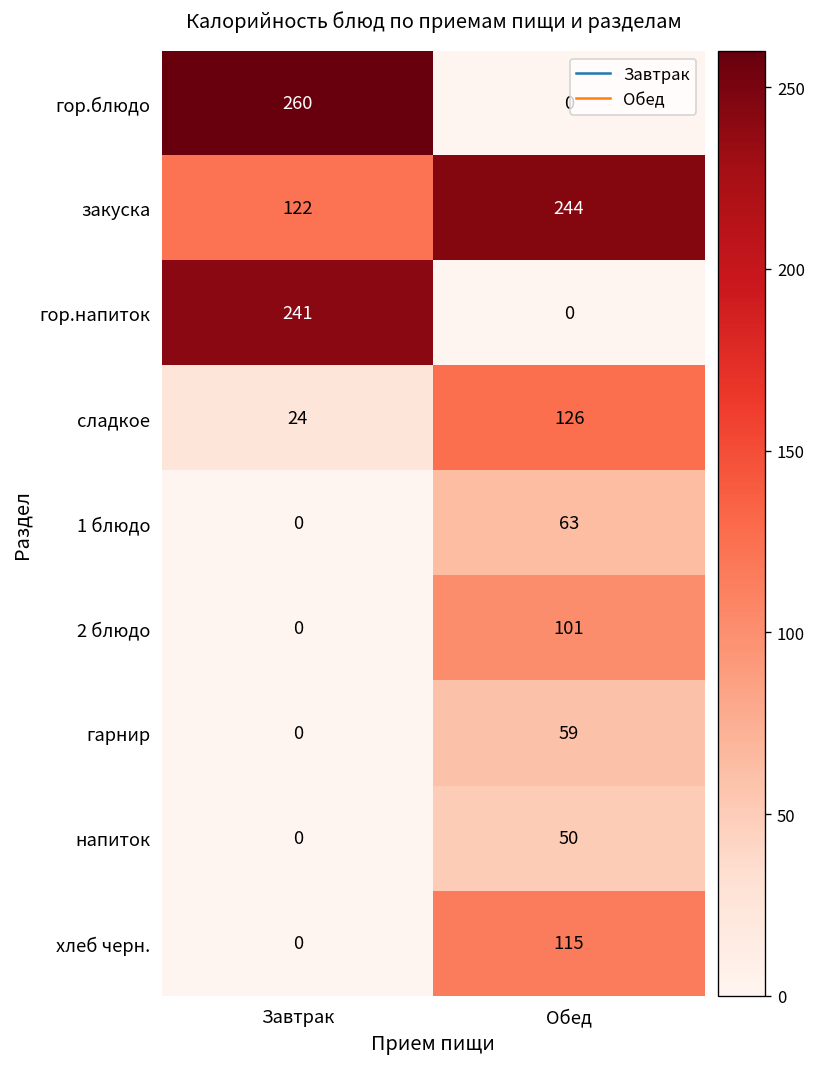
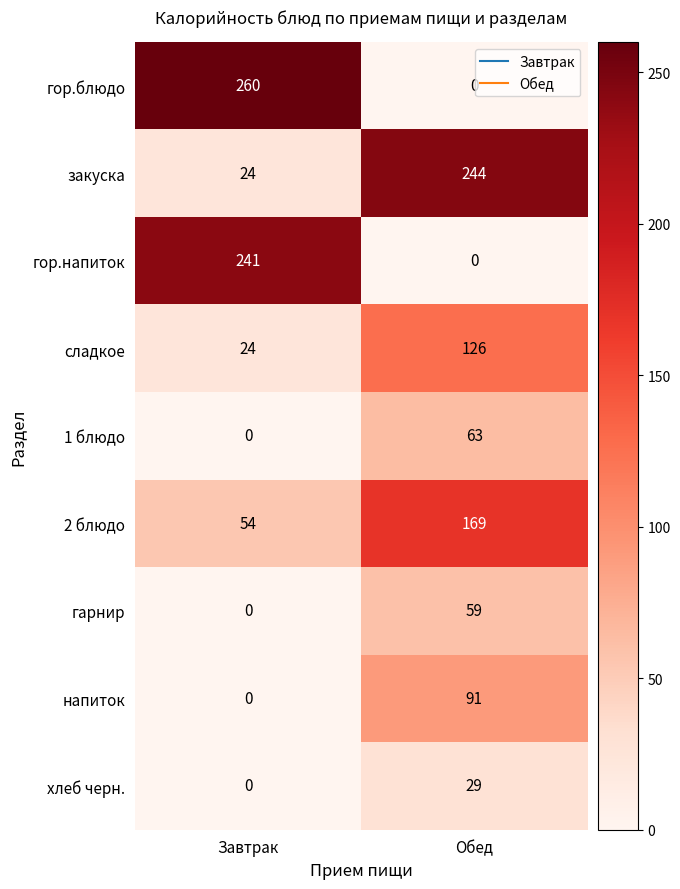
  {
    "гор.блюдо": {
      "Завтрак": 260
    },
    "закуска": {
-     "Завтрак": 122,
+     "Завтрак": 24,
      "Обед": 244
    },
    "гор.напиток": {
      "Завтрак": 241,
      "Обед": 0
    },
    "сладкое": {
      "Завтрак": 24,
      "Обед": 126
    },
    "1 блюдо": {
      "Завтрак": 0,
      "Обед": 63
    },
    "2 блюдо": {
-     "Завтрак": 0,
-     "Обед": 101
+     "Завтрак": 54,
+     "Обед": 169
    },
    "гарнир": {
      "Завтрак": 0,
      "Обед": 59
    },
    "напиток": {
      "Завтрак": 0,
-     "Обед": 50
+     "Обед": 91
    },
    "хлеб черн.": {
      "Завтрак": 0,
-     "Обед": 115
+     "Обед": 29
    }
  }
